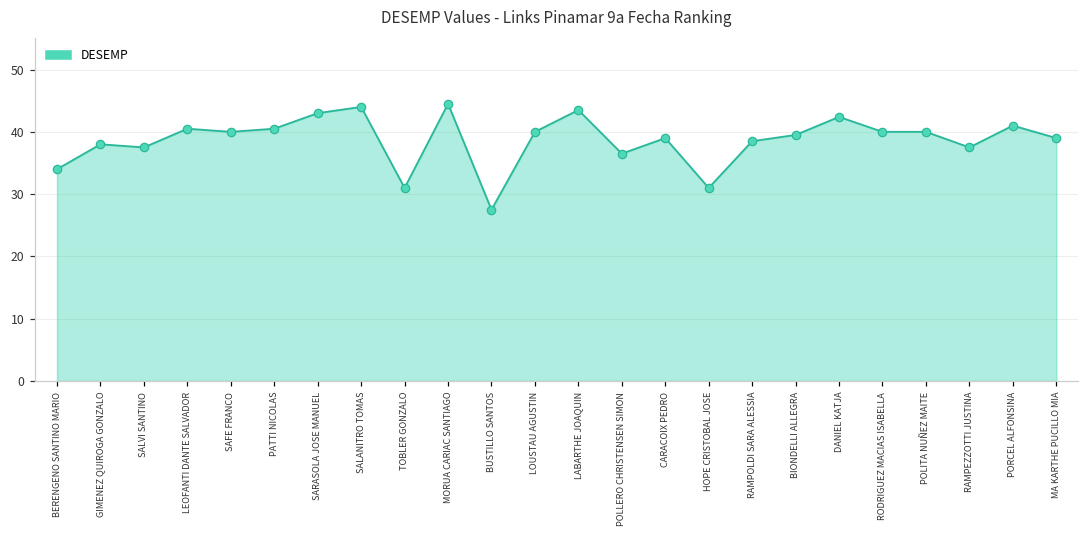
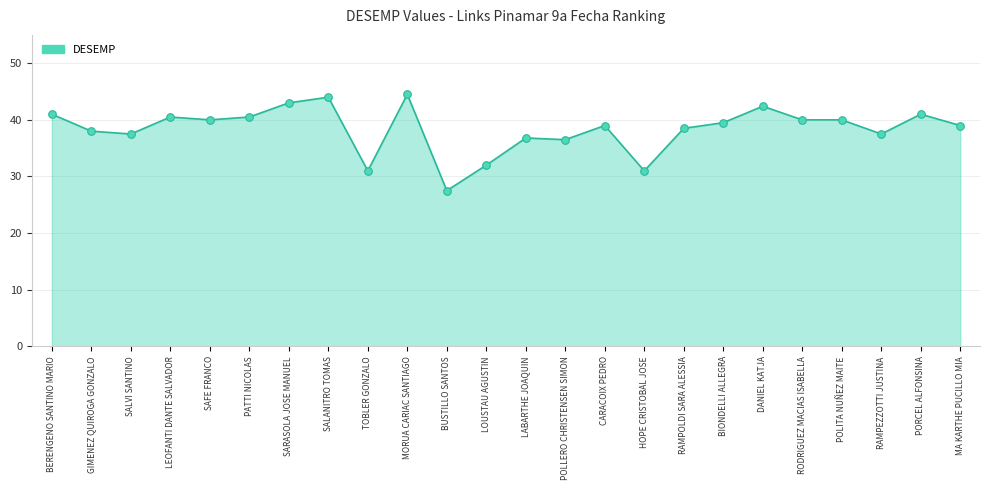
  {
-   "BERENGENO SANTINO MARIO": 34,
+   "BERENGENO SANTINO MARIO": 41,
    "GIMENEZ QUIROGA GONZALO": 38,
    "SALVI SANTINO": 38,
    "LEOFANTI DANTE SALVADOR": 41,
    "SAFE FRANCO": 40,
    "PATTI NICOLAS": 41,
    "SARASOLA JOSE MANUEL": 43,
    "SALANITRO TOMAS": 44,
    "TOBLER GONZALO": 31,
    "MORUA CARIAC SANTIAGO": 45,
    "BUSTILLO SANTOS": 28,
-   "LOUSTAU AGUSTIN": 40,
-   "LABARTHE JOAQUIN": 44,
+   "LOUSTAU AGUSTIN": 32,
+   "LABARTHE JOAQUIN": 37,
    "POLLERO CHRISTENSEN SIMON": 37,
    "CARACOIX PEDRO": 39,
    "HOPE CRISTOBAL JOSE": 31,
    "RAMPOLDI SARA ALESSIA": 39,
    "BIONDELLI ALLEGRA": 40,
    "DANIEL KATJA": 42,
    "RODRIGUEZ MACIAS ISABELLA": 40,
    "POLITA NUÑEZ MAITE": 40,
    "RAMPEZZOTTI JUSTINA": 38,
    "PORCEL ALFONSINA": 41,
    "MA KARTHE PUCILLO MIA": 39
  }
